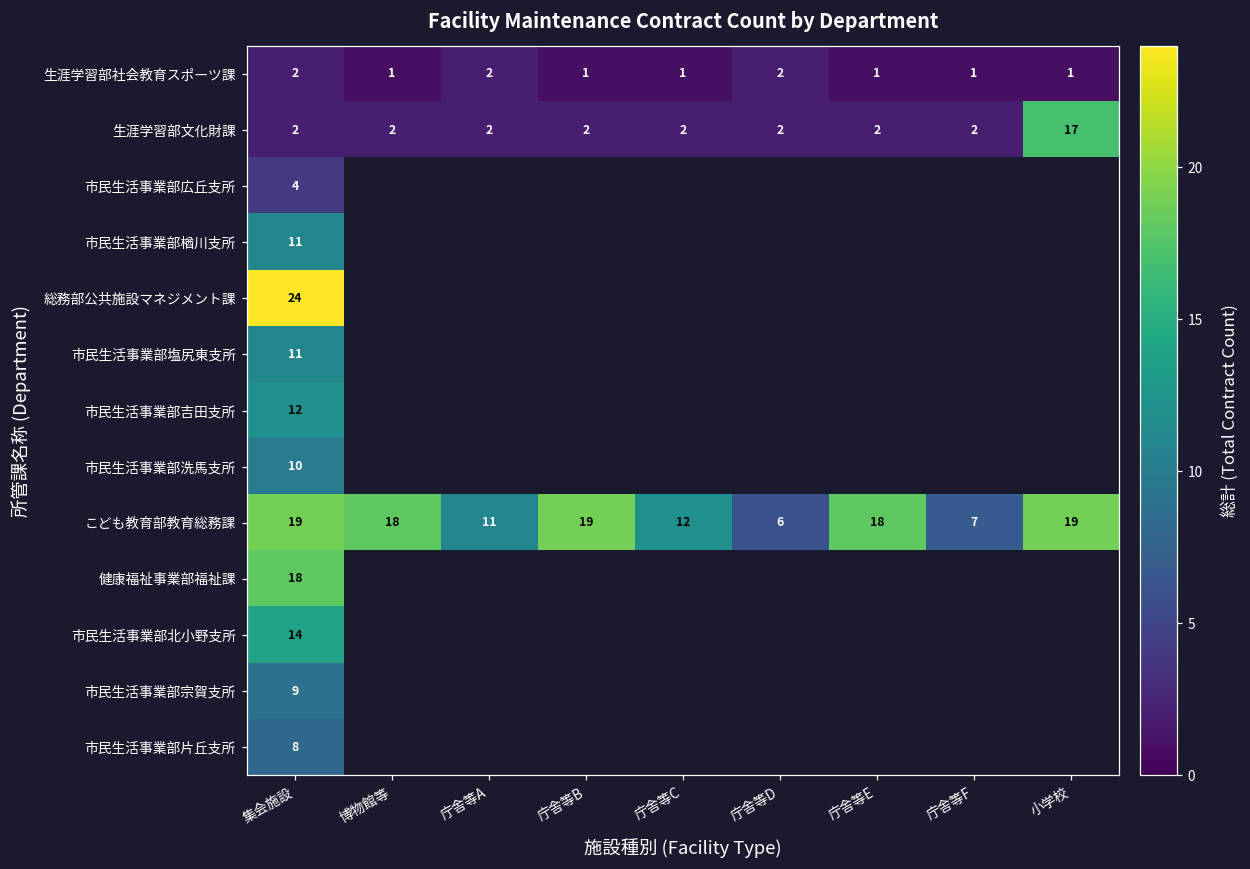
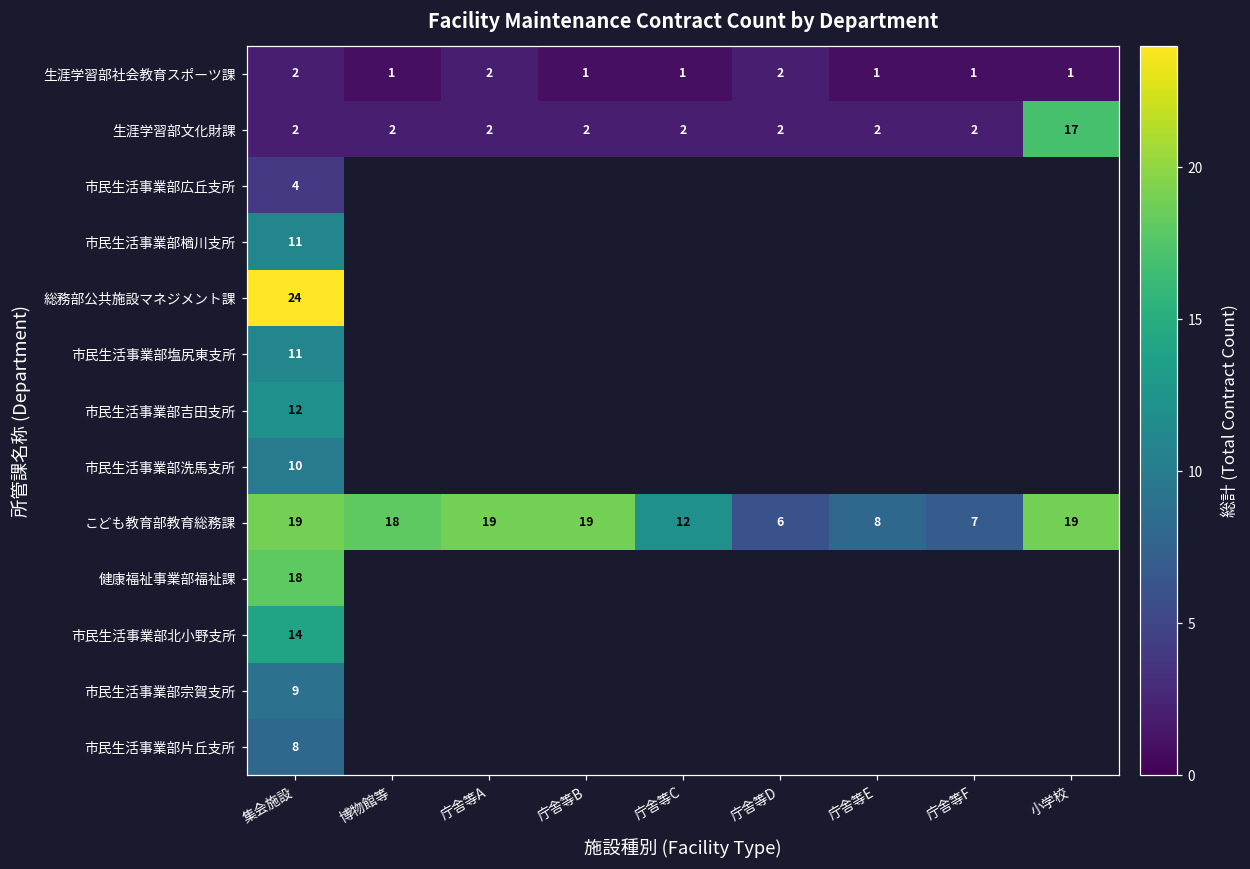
  {
    "生涯学習部社会教育スポーツ課": {
      "集会施設": 2,
      "博物館等": 1,
      "庁舎等A": 2,
      "庁舎等B": 1,
      "庁舎等C": 1,
      "庁舎等D": 2,
      "庁舎等E": 1,
      "庁舎等F": 1,
      "小学校": 1
    },
    "生涯学習部文化財課": {
      "集会施設": 2,
      "博物館等": 2,
      "庁舎等A": 2,
      "庁舎等B": 2,
      "庁舎等C": 2,
      "庁舎等D": 2,
      "庁舎等E": 2,
      "庁舎等F": 2,
      "小学校": 17
    },
    "市民生活事業部広丘支所": {
      "集会施設": 4
    },
    "市民生活事業部楢川支所": {
      "集会施設": 11
    },
    "総務部公共施設マネジメント課": {
      "集会施設": 24
    },
    "市民生活事業部塩尻東支所": {
      "集会施設": 11
    },
    "市民生活事業部吉田支所": {
      "集会施設": 12
    },
    "市民生活事業部洗馬支所": {
      "集会施設": 10
    },
    "こども教育部教育総務課": {
      "集会施設": 19,
      "博物館等": 18,
-     "庁舎等A": 11,
+     "庁舎等A": 19,
      "庁舎等B": 19,
      "庁舎等C": 12,
      "庁舎等D": 6,
-     "庁舎等E": 18,
+     "庁舎等E": 8,
      "庁舎等F": 7,
      "小学校": 19
    },
    "健康福祉事業部福祉課": {
      "集会施設": 18
    },
    "市民生活事業部北小野支所": {
      "集会施設": 14
    },
    "市民生活事業部宗賀支所": {
      "集会施設": 9
    },
    "市民生活事業部片丘支所": {
      "集会施設": 8
    }
  }
